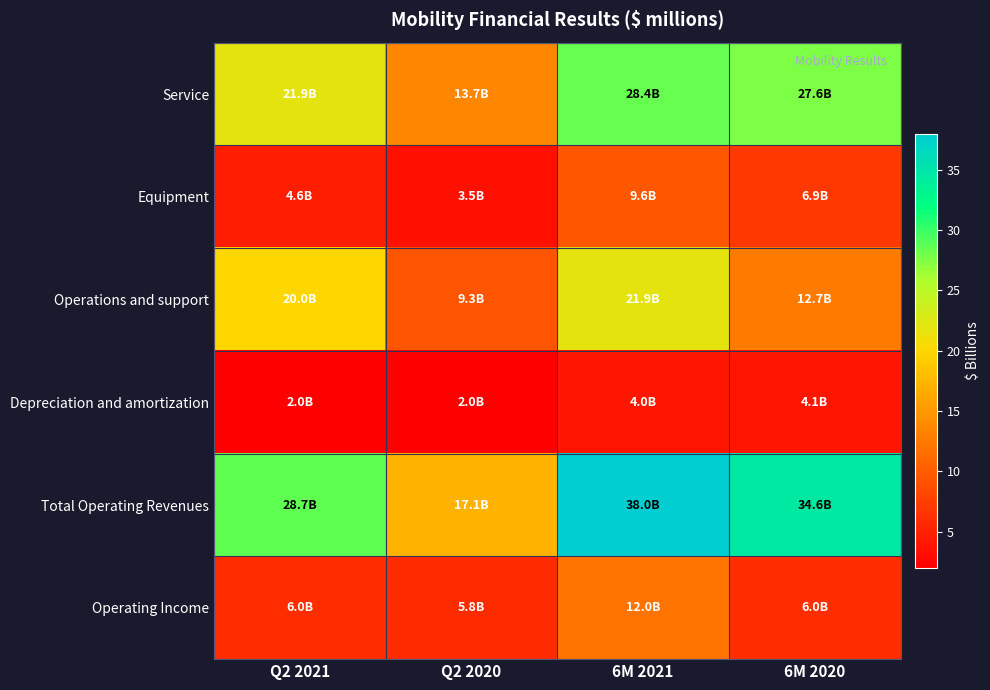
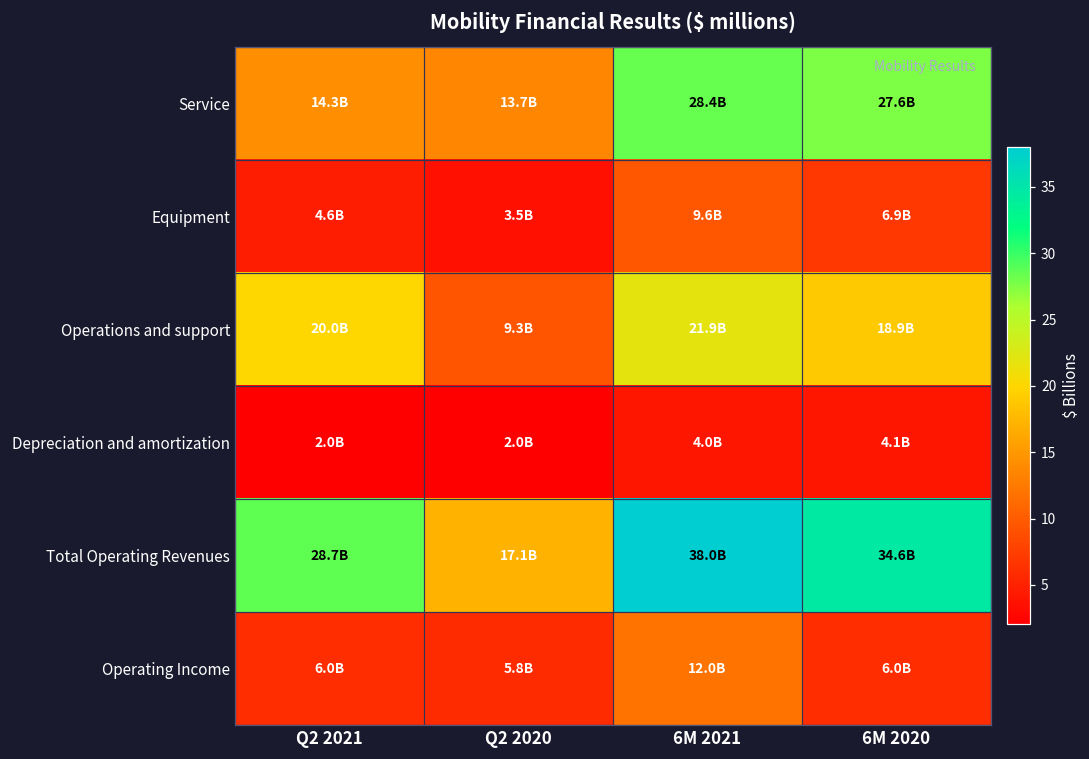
  {
    "Service": {
-     "Q2 2021": "21.9B",
+     "Q2 2021": "14.3B",
      "Q2 2020": "13.7B",
      "6M 2021": "28.4B"
    },
    "Equipment": {
      "Q2 2021": "4.6B",
      "Q2 2020": "3.5B",
      "6M 2021": "9.6B",
      "6M 2020": "6.9B"
    },
    "Operations and support": {
      "Q2 2021": "20.0B",
      "Q2 2020": "9.3B",
      "6M 2021": "21.9B",
-     "6M 2020": "12.7B"
+     "6M 2020": "18.9B"
    },
    "Depreciation and amortization": {
      "Q2 2021": "2.0B",
      "Q2 2020": "2.0B",
      "6M 2021": "4.0B",
      "6M 2020": "4.1B"
    },
    "Total Operating Revenues": {
      "Q2 2021": "28.7B",
      "Q2 2020": "17.1B",
      "6M 2021": "38.0B",
      "6M 2020": "34.6B"
    },
    "Operating Income": {
      "Q2 2021": "6.0B",
      "Q2 2020": "5.8B",
      "6M 2021": "12.0B",
      "6M 2020": "6.0B"
    }
  }
